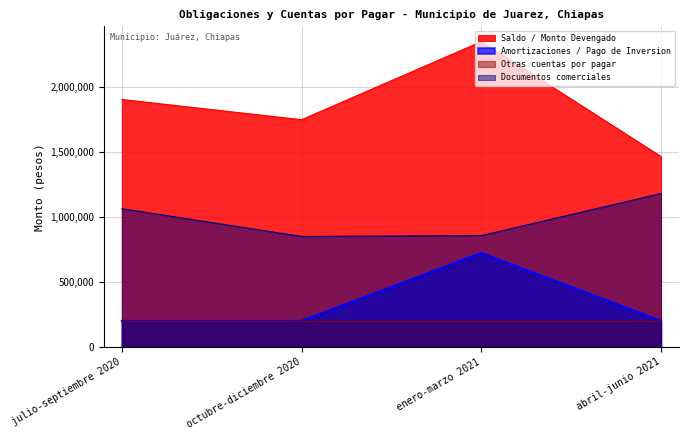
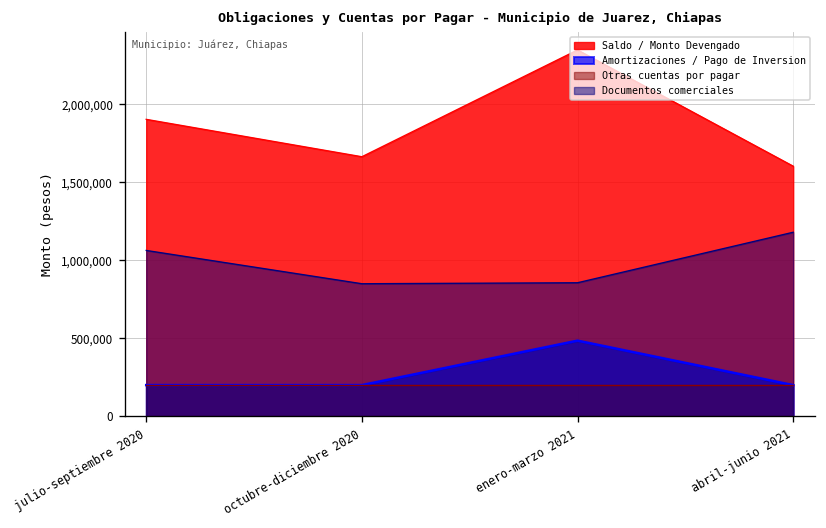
  {
    "Saldo / Monto Devengado": {
      "julio-septiembre 2020": "1,900,000",
-     "octubre-diciembre 2020": "1,750,000",
-     "abril-junio 2021": "1,460,000"
+     "octubre-diciembre 2020": "1,660,000",
+     "abril-junio 2021": "1,600,000"
    },
    "Amortizaciones / Pago de Inversion": {
-     "enero-marzo 2021": "720,000"
+     "enero-marzo 2021": "490,000"
    },
    "Otras cuentas por pagar": {
      "enero-marzo 2021": "200,000"
    },
    "Documentos comerciales": {
      "julio-septiembre 2020": "1,060,000",
      "octubre-diciembre 2020": "850,000",
      "enero-marzo 2021": "860,000",
      "abril-junio 2021": "1,180,000"
    }
  }
